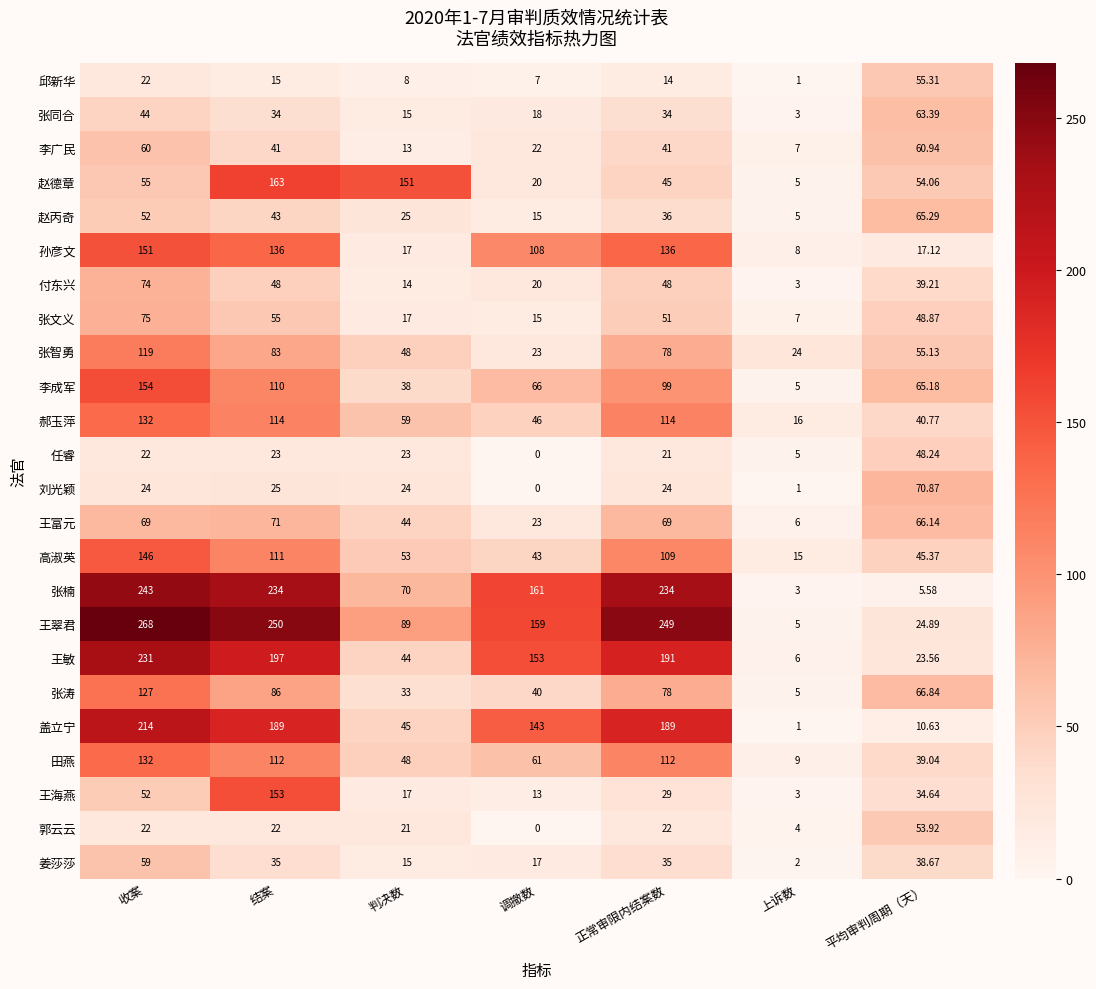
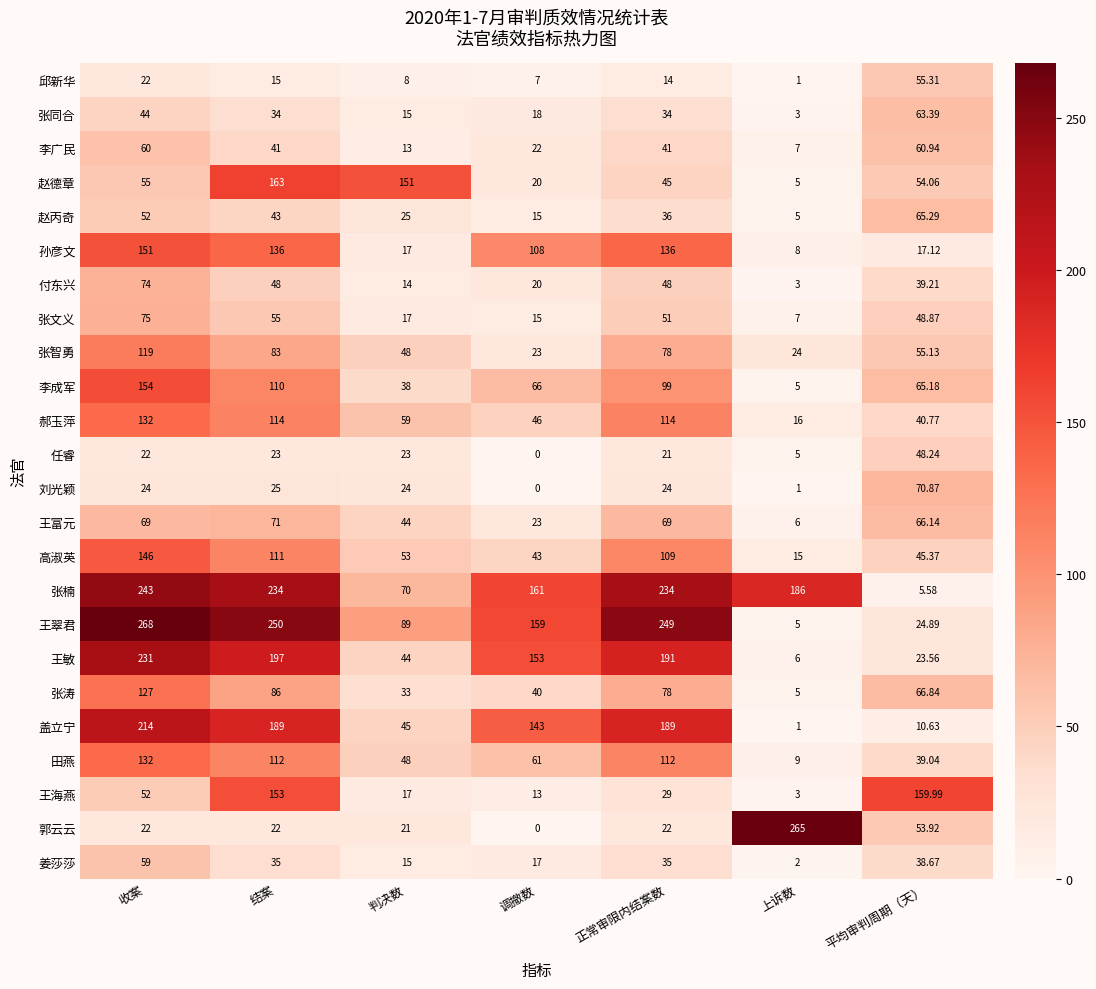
  {
    "邱新华": {
      "收案": 22,
      "结案": 15,
      "判决数": 8,
      "调撤数": 7,
      "正常审限内结案数": 14,
      "上诉数": 1,
      "平均审判周期（天）": 55.31
    },
    "张同合": {
      "收案": 44,
      "结案": 34,
      "判决数": 15,
      "调撤数": 18,
      "正常审限内结案数": 34,
      "上诉数": 3,
      "平均审判周期（天）": 63.39
    },
    "李广民": {
      "收案": 60,
      "结案": 41,
      "判决数": 13,
      "调撤数": 22,
      "正常审限内结案数": 41,
      "上诉数": 7,
      "平均审判周期（天）": 60.94
    },
    "赵德章": {
      "收案": 55,
      "结案": 163,
      "判决数": 151,
      "调撤数": 20,
      "正常审限内结案数": 45,
      "上诉数": 5,
      "平均审判周期（天）": 54.06
    },
    "赵丙奇": {
      "收案": 52,
      "结案": 43,
      "判决数": 25,
      "调撤数": 15,
      "正常审限内结案数": 36,
      "上诉数": 5,
      "平均审判周期（天）": 65.29
    },
    "孙彦文": {
      "收案": 151,
      "结案": 136,
      "判决数": 17,
      "调撤数": 108,
      "正常审限内结案数": 136,
      "上诉数": 8,
      "平均审判周期（天）": 17.12
    },
    "付东兴": {
      "收案": 74,
      "结案": 48,
      "判决数": 14,
      "调撤数": 20,
      "正常审限内结案数": 48,
      "上诉数": 3,
      "平均审判周期（天）": 39.21
    },
    "张文义": {
      "收案": 75,
      "结案": 55,
      "判决数": 17,
      "调撤数": 15,
      "正常审限内结案数": 51,
      "上诉数": 7,
      "平均审判周期（天）": 48.87
    },
    "张智勇": {
      "收案": 119,
      "结案": 83,
      "判决数": 48,
      "调撤数": 23,
      "正常审限内结案数": 78,
      "上诉数": 24,
      "平均审判周期（天）": 55.13
    },
    "李成军": {
      "收案": 154,
      "结案": 110,
      "判决数": 38,
      "调撤数": 66,
      "正常审限内结案数": 99,
      "上诉数": 5,
      "平均审判周期（天）": 65.18
    },
    "郝玉萍": {
      "收案": 132,
      "结案": 114,
      "判决数": 59,
      "调撤数": 46,
      "正常审限内结案数": 114,
      "上诉数": 16,
      "平均审判周期（天）": 40.77
    },
    "任睿": {
      "收案": 22,
      "结案": 23,
      "判决数": 23,
      "调撤数": 0,
      "正常审限内结案数": 21,
      "上诉数": 5,
      "平均审判周期（天）": 48.24
    },
    "刘光颖": {
      "收案": 24,
      "结案": 25,
      "判决数": 24,
      "调撤数": 0,
      "正常审限内结案数": 24,
      "上诉数": 1,
      "平均审判周期（天）": 70.87
    },
    "王富元": {
      "收案": 69,
      "结案": 71,
      "判决数": 44,
      "调撤数": 23,
      "正常审限内结案数": 69,
      "上诉数": 6,
      "平均审判周期（天）": 66.14
    },
    "高淑英": {
      "收案": 146,
      "结案": 111,
      "判决数": 53,
      "调撤数": 43,
      "正常审限内结案数": 109,
      "上诉数": 15,
      "平均审判周期（天）": 45.37
    },
    "张楠": {
      "收案": 243,
      "结案": 234,
      "判决数": 70,
      "调撤数": 161,
      "正常审限内结案数": 234,
-     "上诉数": 3,
+     "上诉数": 186,
      "平均审判周期（天）": 5.58
    },
    "王翠君": {
      "收案": 268,
      "结案": 250,
      "判决数": 89,
      "调撤数": 159,
      "正常审限内结案数": 249,
      "上诉数": 5,
      "平均审判周期（天）": 24.89
    },
    "王敏": {
      "收案": 231,
      "结案": 197,
      "判决数": 44,
      "调撤数": 153,
      "正常审限内结案数": 191,
      "上诉数": 6,
      "平均审判周期（天）": 23.56
    },
    "张涛": {
      "收案": 127,
      "结案": 86,
      "判决数": 33,
      "调撤数": 40,
      "正常审限内结案数": 78,
      "上诉数": 5,
      "平均审判周期（天）": 66.84
    },
    "盖立宁": {
      "收案": 214,
      "结案": 189,
      "判决数": 45,
      "调撤数": 143,
      "正常审限内结案数": 189,
      "上诉数": 1,
      "平均审判周期（天）": 10.63
    },
    "田燕": {
      "收案": 132,
      "结案": 112,
      "判决数": 48,
      "调撤数": 61,
      "正常审限内结案数": 112,
      "上诉数": 9,
      "平均审判周期（天）": 39.04
    },
    "王海燕": {
      "收案": 52,
      "结案": 153,
      "判决数": 17,
      "调撤数": 13,
      "正常审限内结案数": 29,
      "上诉数": 3,
-     "平均审判周期（天）": 34.64
+     "平均审判周期（天）": 159.99
    },
    "郭云云": {
      "收案": 22,
      "结案": 22,
      "判决数": 21,
      "调撤数": 0,
      "正常审限内结案数": 22,
-     "上诉数": 4,
+     "上诉数": 265,
      "平均审判周期（天）": 53.92
    },
    "姜莎莎": {
      "收案": 59,
      "结案": 35,
      "判决数": 15,
      "调撤数": 17,
      "正常审限内结案数": 35,
      "上诉数": 2,
      "平均审判周期（天）": 38.67
    }
  }
